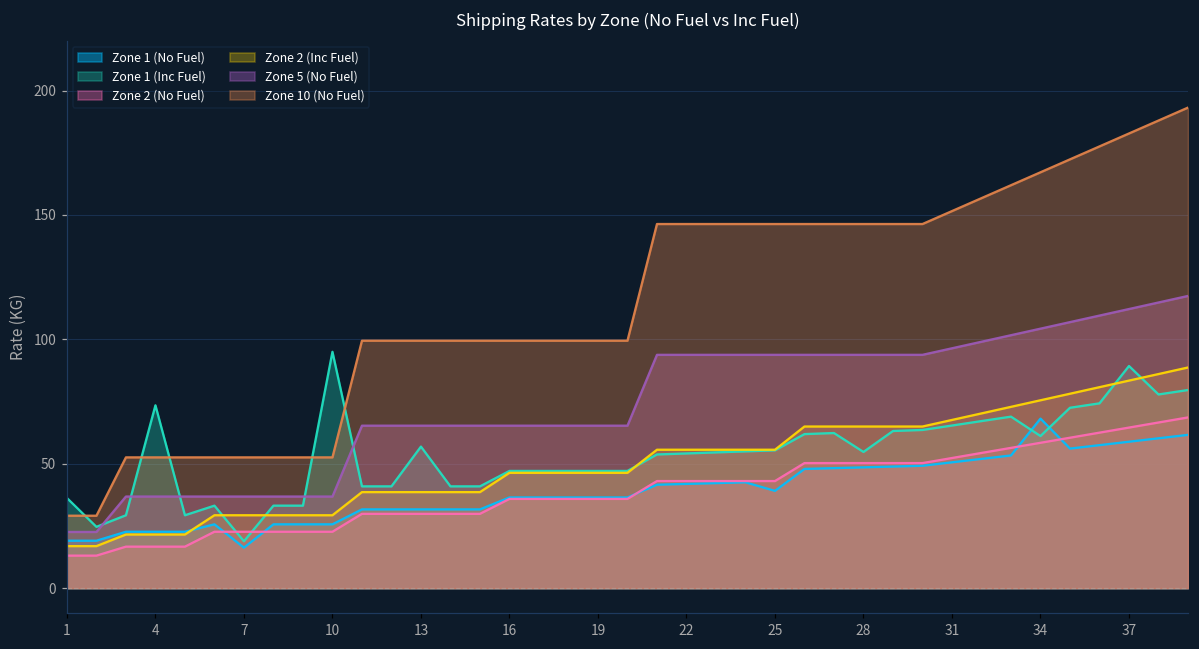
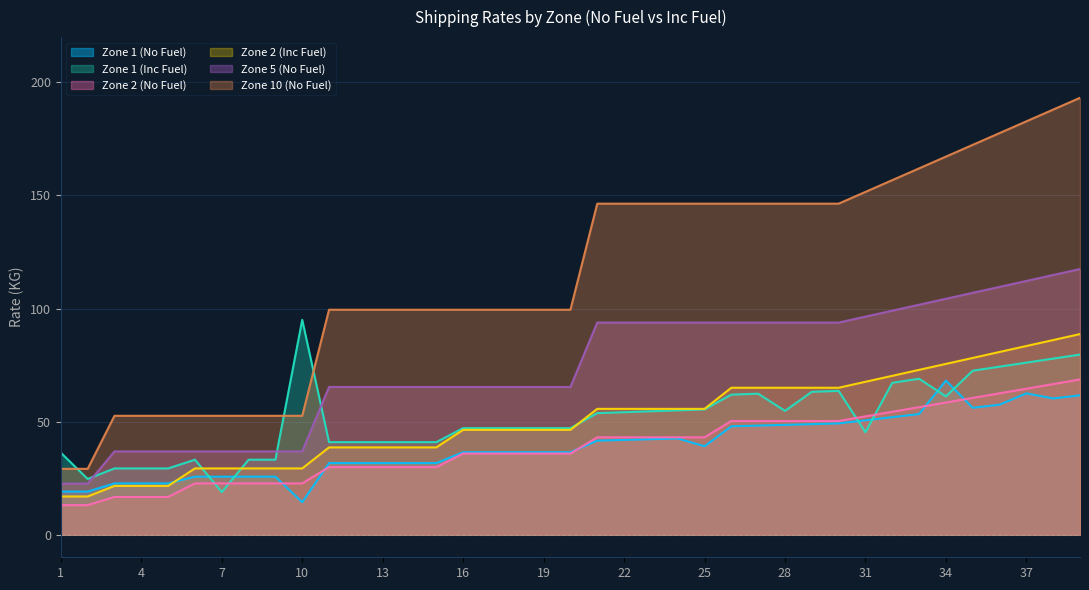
  {
    "Zone 1 (No Fuel)": {
      "1": 19,
-     "7": 16,
-     "10": 26,
+     "7": 26,
+     "10": 14,
      "13": 32,
      "22": 42,
      "25": 39,
      "28": 49,
      "31": 51,
      "34": 68,
-     "37": 59
+     "37": 62
    },
    "Zone 1 (Inc Fuel)": {
      "1": 36,
-     "4": 73,
+     "4": 29,
      "7": 19,
      "10": 95,
-     "13": 57,
+     "13": 41,
      "22": 54,
      "28": 55,
-     "31": 65,
+     "31": 45,
      "34": 61,
-     "37": 89
+     "37": 76
    }
  }
